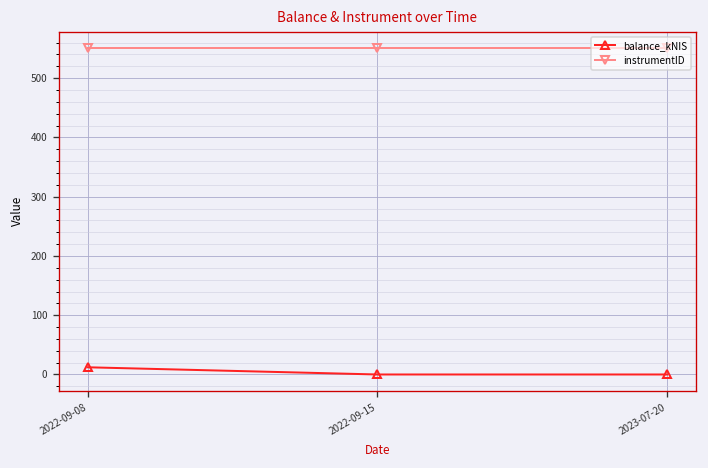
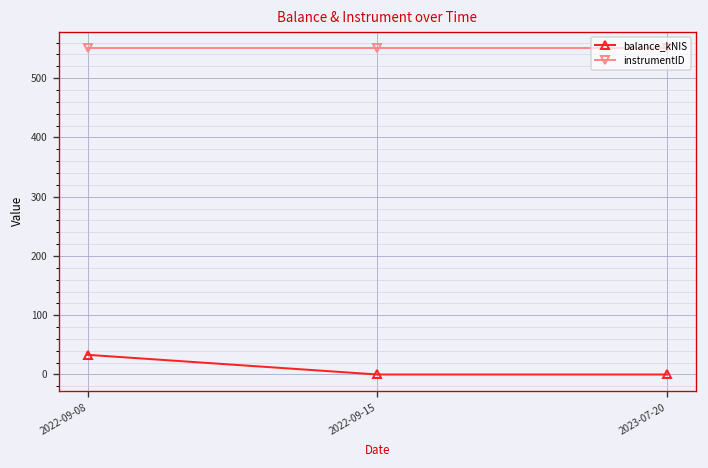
  {
    "balance_kNIS": {
-     "2022-09-08": 10,
+     "2022-09-08": 30,
      "2022-09-15": 0,
      "2023-07-20": 0
    },
    "instrumentID": {
      "2022-09-08": 550,
      "2022-09-15": 550
    }
  }
